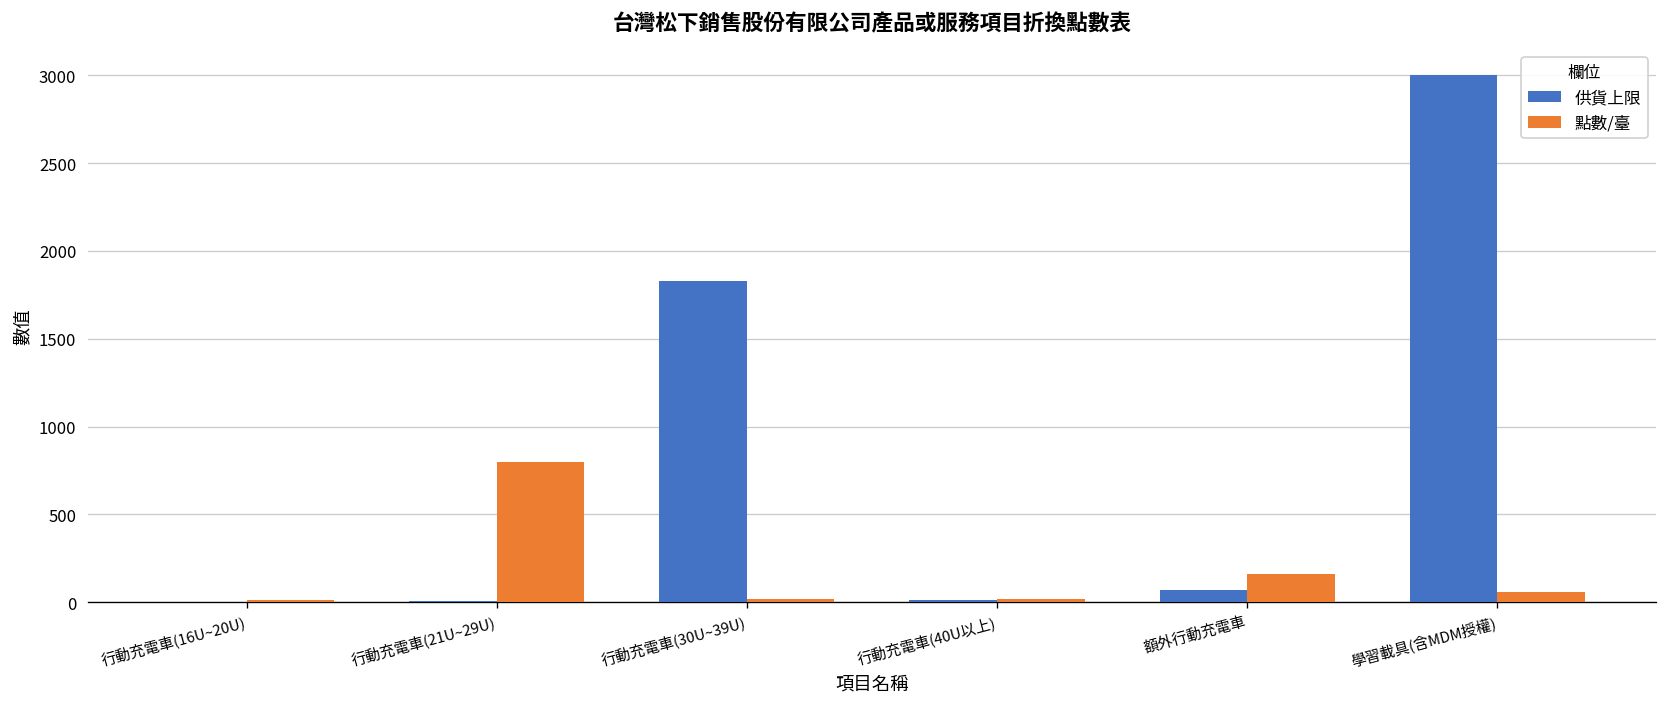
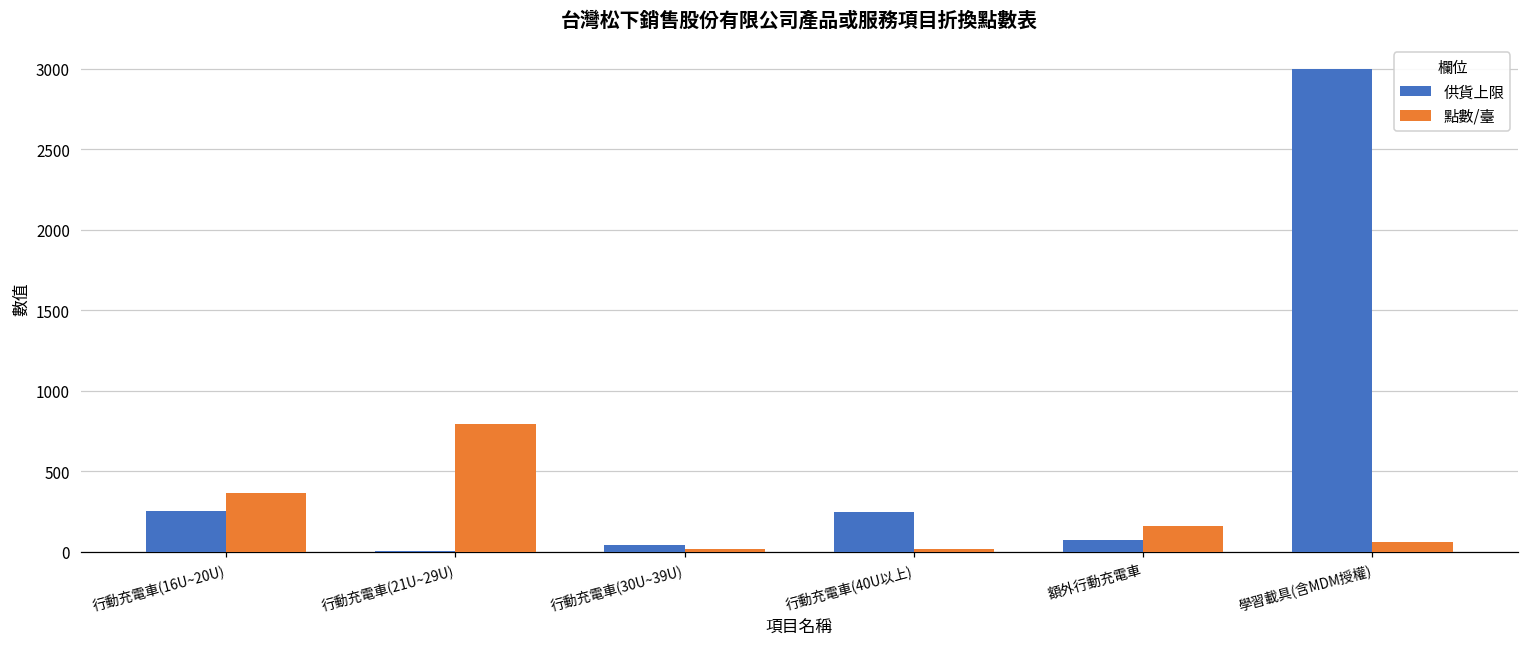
  {
    "供貨上限": {
-     "行動充電車(16U~20U)": 0,
-     "行動充電車(30U~39U)": 1830,
-     "行動充電車(40U以上)": 20,
+     "行動充電車(16U~20U)": 260,
+     "行動充電車(30U~39U)": 50,
+     "行動充電車(40U以上)": 250,
      "額外行動充電車": 70,
      "學習載具(含MDM授權)": 3000
    },
    "點數/臺": {
-     "行動充電車(16U~20U)": 10,
+     "行動充電車(16U~20U)": 370,
      "行動充電車(21U~29U)": 800,
      "行動充電車(40U以上)": 20,
      "額外行動充電車": 160,
      "學習載具(含MDM授權)": 60
    }
  }
